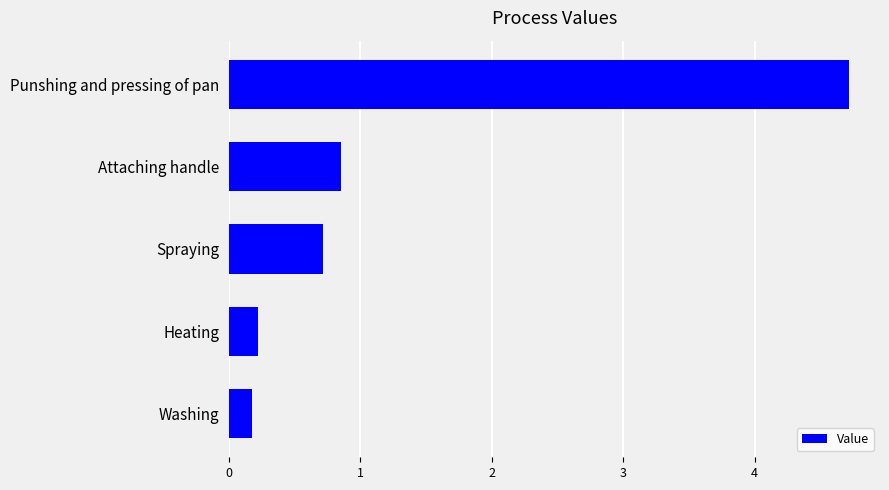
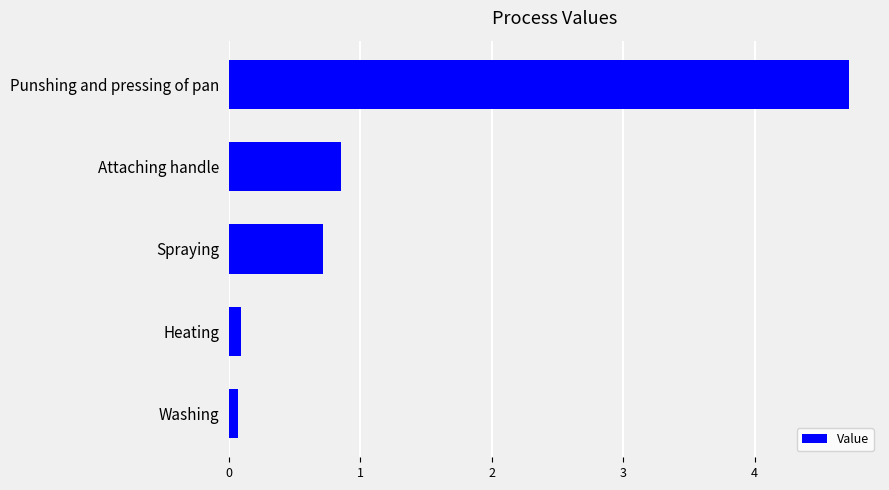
  {
    "Punshing and pressing of pan": 4.72,
    "Attaching handle": 0.85,
    "Spraying": 0.72,
-   "Heating": 0.22,
-   "Washing": 0.17
+   "Heating": 0.09,
+   "Washing": 0.07
  }
